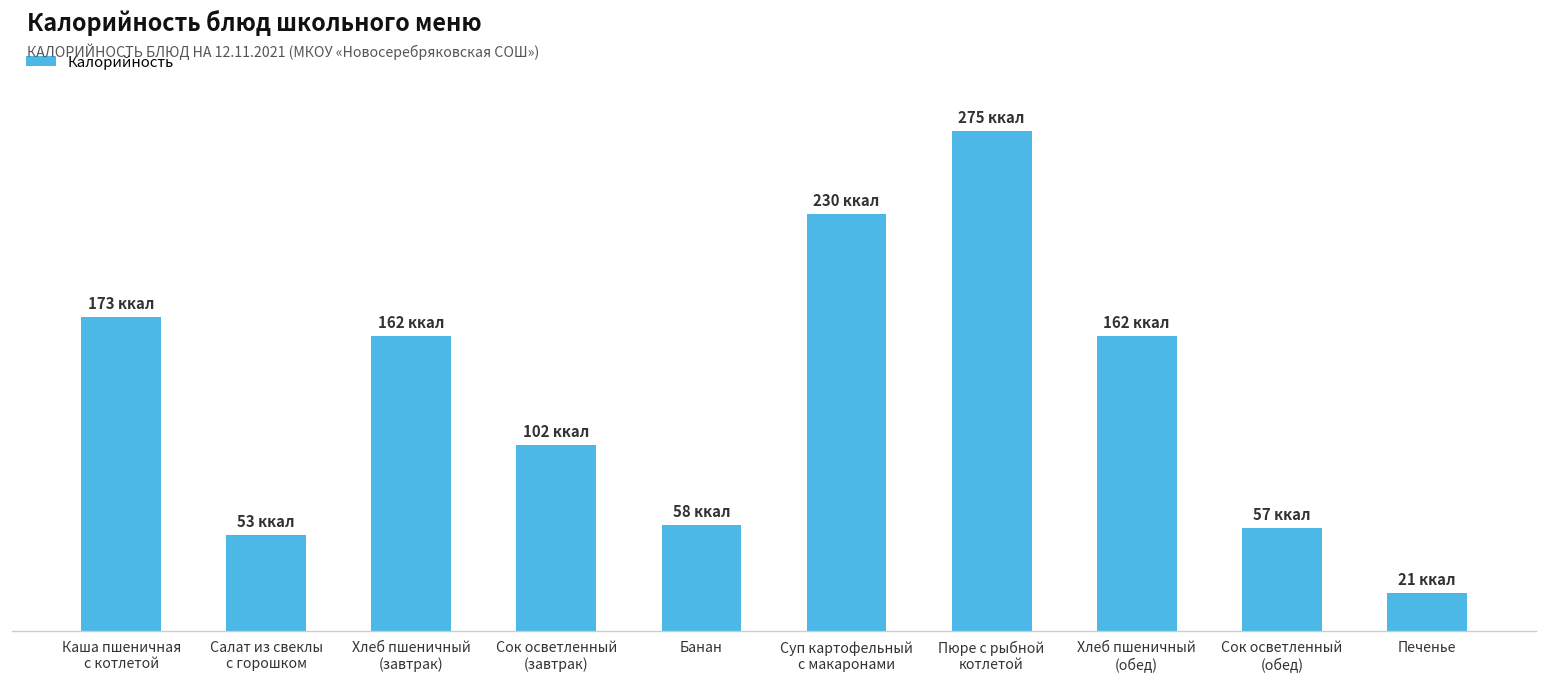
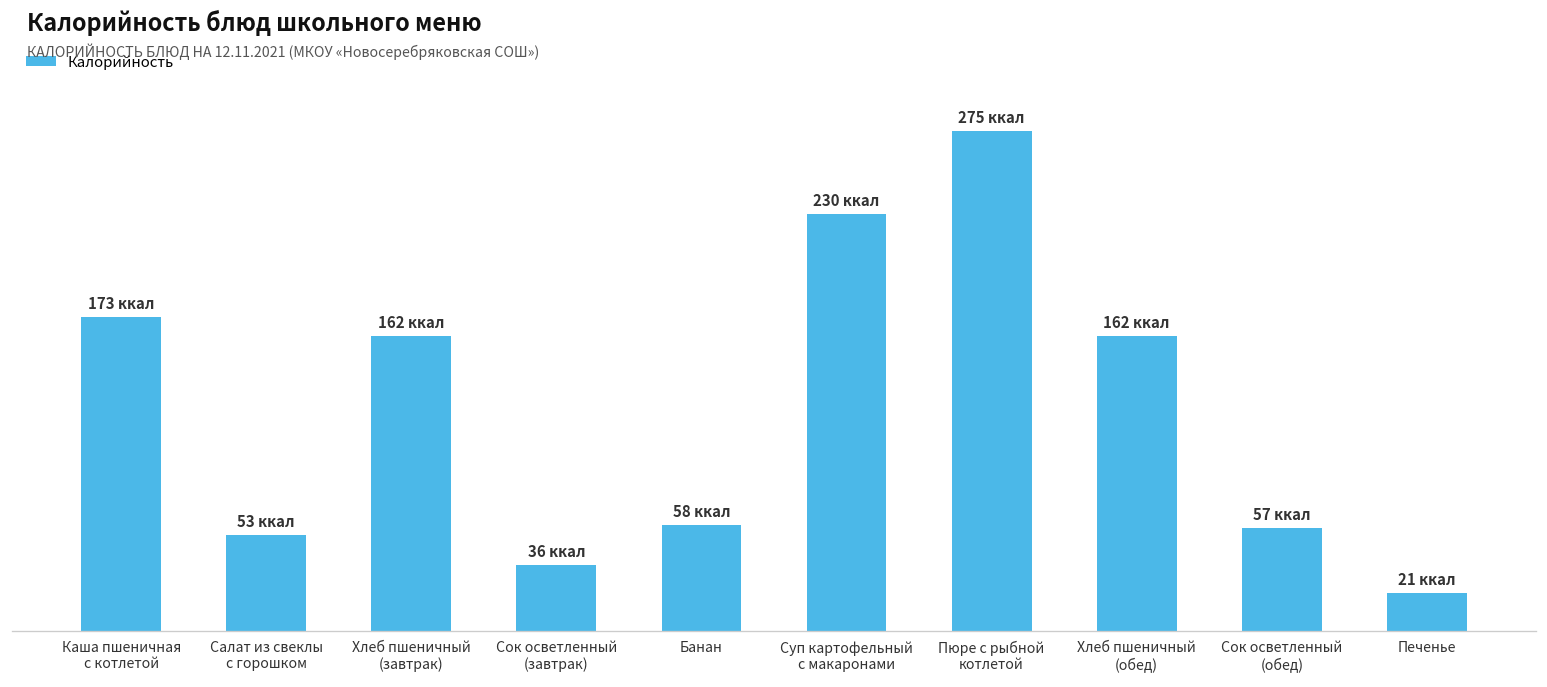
  {
    "Каша пшеничная с котлетой": 173,
    "Салат из свеклы с горошком": 53,
    "Хлеб пшеничный (завтрак)": 162,
-   "Сок осветленный (завтрак)": 102,
+   "Сок осветленный (завтрак)": 36,
    "Банан": 58,
    "Суп картофельный с макаронами": 230,
    "Пюре с рыбной котлетой": 275,
    "Хлеб пшеничный (обед)": 162,
    "Сок осветленный (обед)": 57,
    "Печенье": 21
  }
